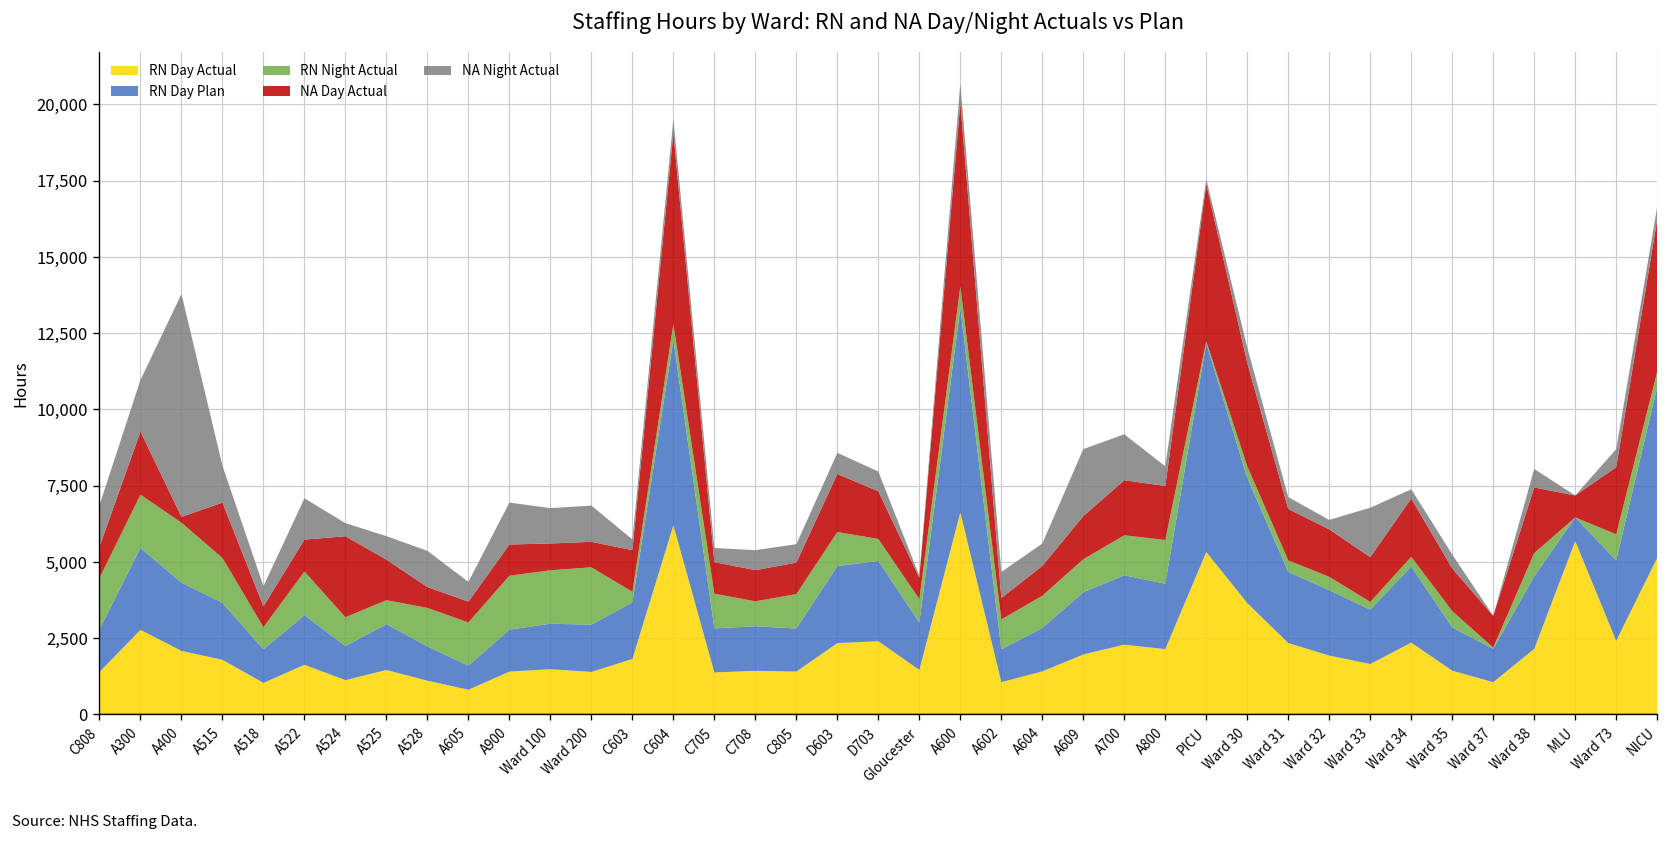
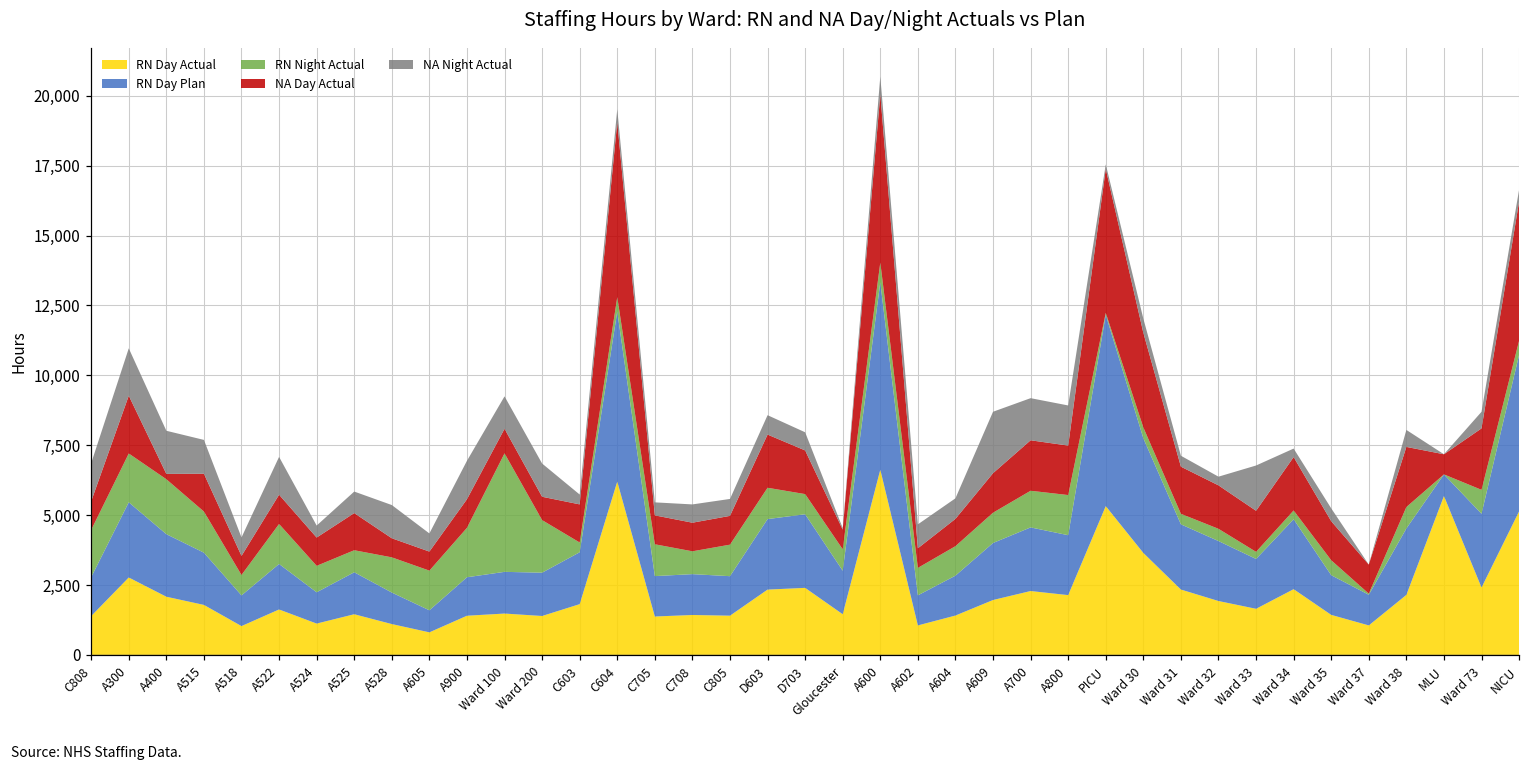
  {
    "RN Day Actual": {
      "C808": "1,400",
      "A300": "2,800",
      "A400": "2,100",
      "A515": "1,800",
      "A518": "1,000",
      "A522": "1,600",
      "A524": "1,100",
      "A525": "1,500",
      "A528": "1,100",
      "A605": "800",
      "A900": "1,400",
      "Ward 100": "1,500",
      "Ward 200": "1,400",
      "C603": "1,800",
      "C604": "6,200",
      "C705": "1,400",
      "C708": "1,400",
      "C805": "1,400",
      "D603": "2,300",
      "D703": "2,400",
      "Gloucester": "1,500",
      "A600": "6,600",
      "A602": "1,100",
      "A604": "1,400",
      "A609": "2,000",
      "A700": "2,300",
      "A800": "2,100",
      "PICU": "5,300",
      "Ward 30": "3,600",
      "Ward 31": "2,300",
      "Ward 32": "1,900",
      "Ward 33": "1,600",
      "Ward 34": "2,400",
      "Ward 35": "1,400",
      "Ward 37": "1,100",
      "Ward 38": "2,100",
      "MLU": "5,700",
      "Ward 73": "2,400",
      "NICU": "5,100"
    },
    "RN Day Plan": {
      "C808": "1,400",
      "A300": "2,700",
      "A400": "2,200",
      "A515": "1,900",
      "A518": "1,100",
      "A522": "1,600",
      "A524": "1,100",
      "A525": "1,500",
      "A528": "1,100",
      "A605": "800",
      "A900": "1,400",
      "Ward 100": "1,500",
      "Ward 200": "1,500",
      "C603": "1,900",
      "C604": "6,100",
      "C705": "1,400",
      "C708": "1,500",
      "C805": "1,400",
      "D603": "2,500",
      "D703": "2,600",
      "Gloucester": "1,600",
      "A600": "6,700",
      "A602": "1,100",
      "A604": "1,400",
      "A609": "2,000",
      "A700": "2,300",
      "A800": "2,100",
      "Ward 30": "4,100",
      "Ward 31": "2,300",
      "Ward 32": "2,100",
      "Ward 33": "1,800",
      "Ward 34": "2,500",
      "Ward 35": "1,400",
      "Ward 38": "2,400",
      "Ward 73": "2,600",
      "NICU": "5,600"
    },
    "RN Night Actual": {
      "C808": "1,700",
      "A300": "1,700",
      "A400": "2,000",
      "A515": "1,500",
      "A518": "700",
      "A522": "1,400",
      "A524": "900",
      "A525": "800",
      "A528": "1,300",
      "A605": "1,400",
      "A900": "1,800",
-     "Ward 100": "1,800",
+     "Ward 100": "4,200",
      "Ward 200": "1,900",
      "C603": "300",
      "C604": "500",
      "C705": "1,100",
      "C708": "800",
      "C805": "1,100",
      "D603": "1,100",
      "D703": "700",
      "Gloucester": "800",
      "A600": "700",
      "A602": "1,000",
      "A604": "1,100",
      "A609": "1,100",
      "A700": "1,300",
      "A800": "1,400",
      "Ward 30": "400",
      "Ward 31": "400",
      "Ward 32": "400",
      "Ward 33": "300",
      "Ward 34": "300",
      "Ward 35": "500",
      "Ward 38": "800",
      "Ward 73": "900",
      "NICU": "500"
    },
    "NA Day Actual": {
      "C808": "1,000",
      "A300": "2,100",
      "A400": "200",
-     "A515": "1,800",
+     "A515": "1,400",
      "A518": "700",
      "A522": "1,000",
-     "A524": "2,700",
+     "A524": "1,000",
      "A525": "1,300",
      "A528": "700",
      "A605": "700",
      "A900": "1,000",
      "Ward 100": "900",
      "Ward 200": "800",
      "C603": "1,400",
      "C604": "6,300",
      "C705": "1,000",
      "C708": "1,000",
      "C805": "1,000",
      "D603": "1,900",
      "D703": "1,600",
      "A600": "6,000",
      "A602": "700",
      "A604": "1,000",
      "A609": "1,400",
      "A700": "1,800",
      "A800": "1,800",
      "PICU": "5,200",
      "Ward 30": "3,400",
      "Ward 31": "1,700",
      "Ward 32": "1,600",
      "Ward 33": "1,500",
      "Ward 34": "1,900",
      "Ward 35": "1,400",
      "Ward 38": "2,200",
      "Ward 73": "2,200",
      "NICU": "5,000"
    },
    "NA Night Actual": {
      "C808": "1,400",
      "A300": "1,700",
-     "A400": "7,300",
+     "A400": "1,500",
      "A515": "1,200",
      "A518": "700",
      "A522": "1,400",
      "A524": "400",
      "A525": "800",
      "A528": "1,200",
      "A605": "600",
      "A900": "1,400",
      "Ward 100": "1,200",
      "Ward 200": "1,200",
      "C603": "400",
      "C604": "500",
      "C705": "500",
      "C708": "700",
      "C805": "600",
      "D603": "700",
      "D703": "600",
      "A600": "600",
      "A602": "900",
      "A604": "700",
      "A609": "2,200",
      "A700": "1,500",
-     "A800": "600",
+     "A800": "1,400",
      "PICU": "200",
      "Ward 30": "500",
      "Ward 31": "400",
      "Ward 32": "300",
      "Ward 33": "1,600",
      "Ward 34": "300",
      "Ward 35": "500",
      "Ward 38": "600",
      "Ward 73": "600",
      "NICU": "400"
    }
  }
